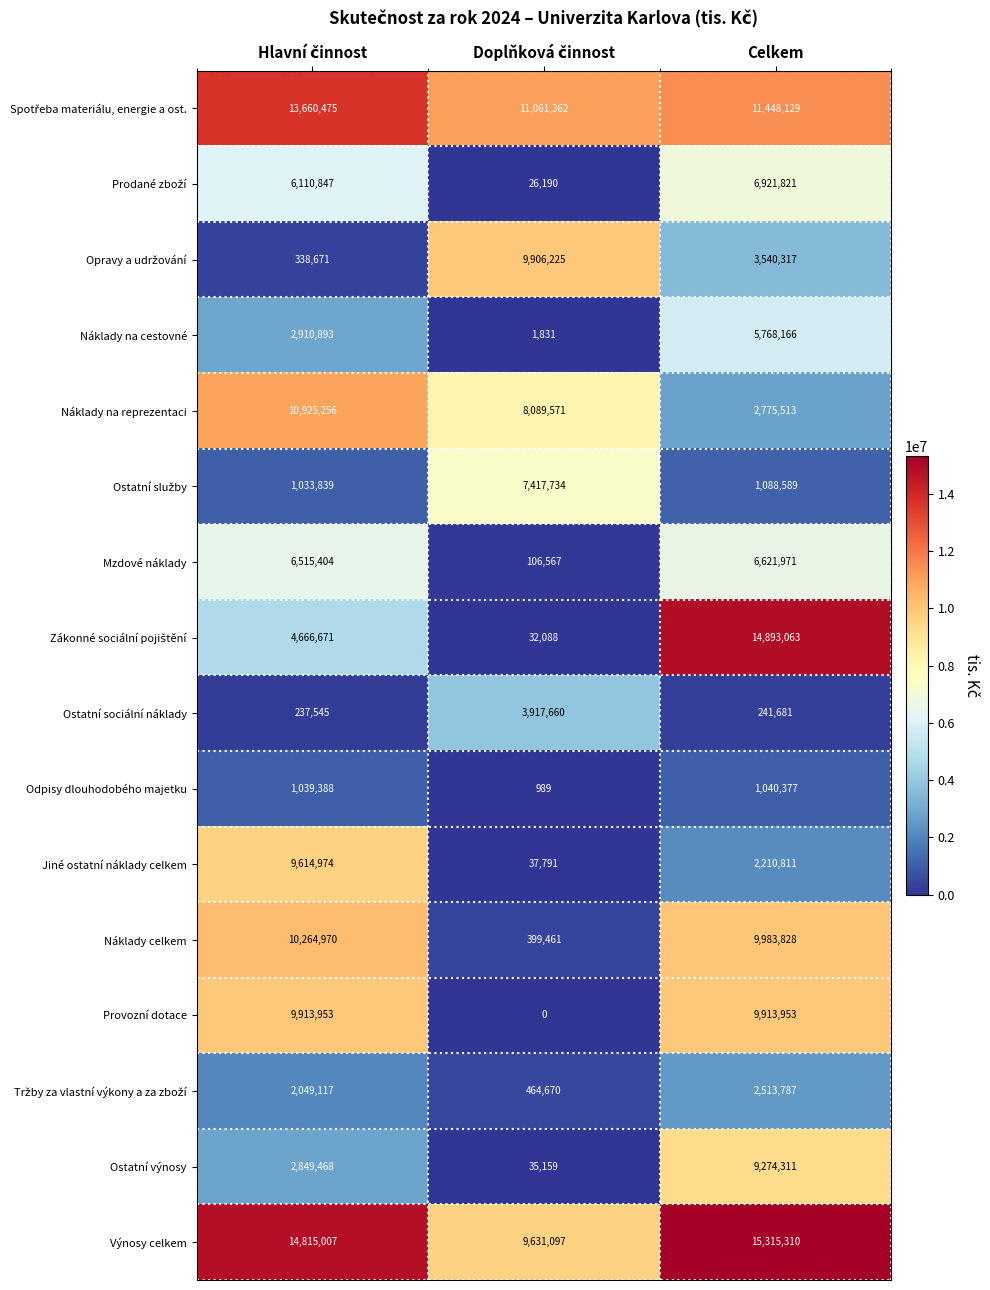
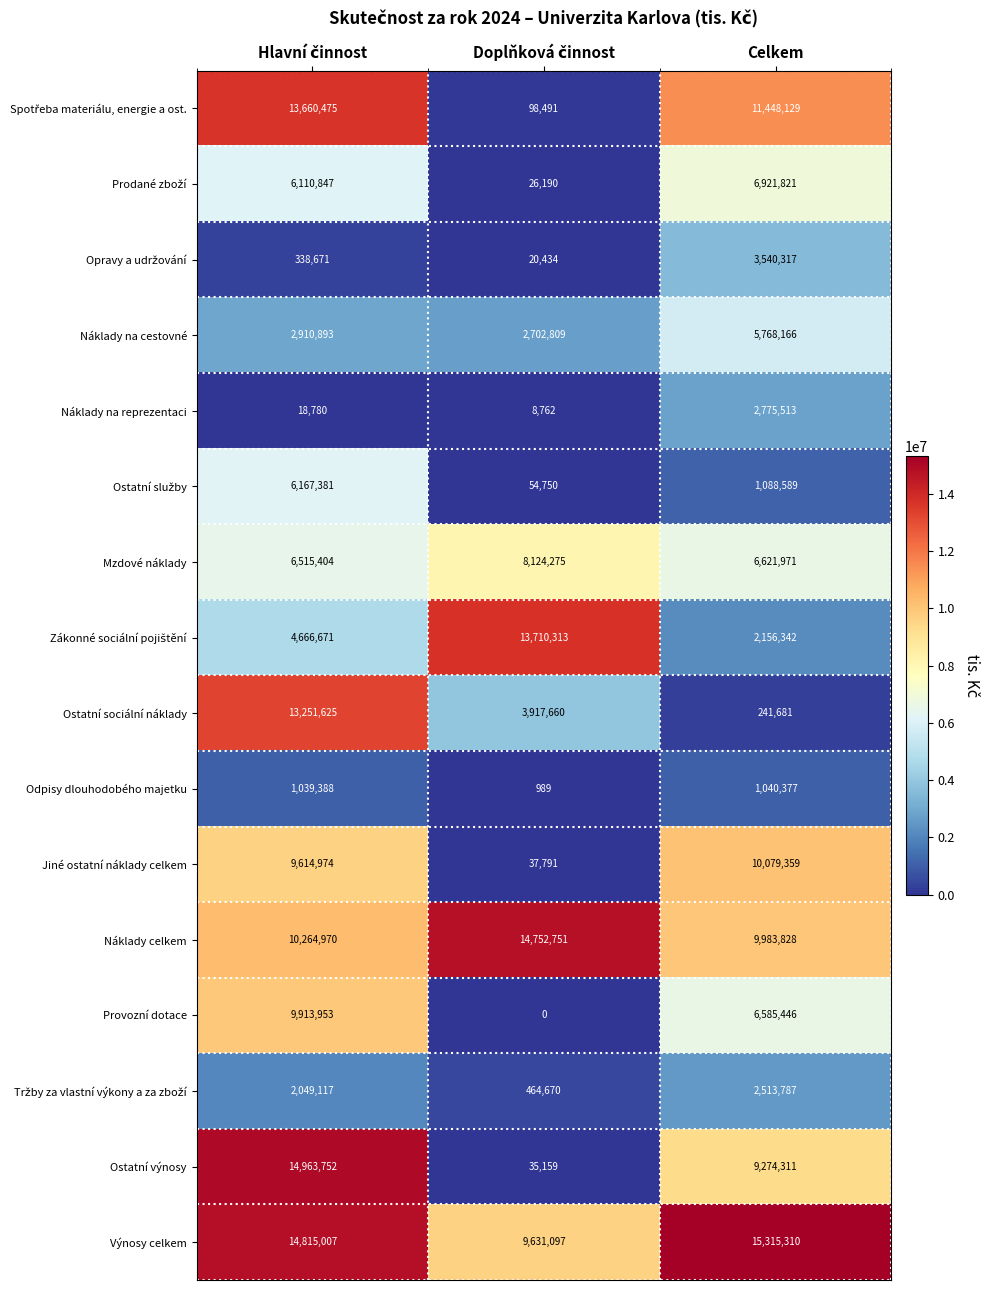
  {
    "Spotřeba materiálu, energie a ost.": {
      "Hlavní činnost": "13,660,475",
-     "Doplňková činnost": "11,061,362",
+     "Doplňková činnost": "98,491",
      "Celkem": "11,448,129"
    },
    "Prodané zboží": {
      "Hlavní činnost": "6,110,847",
      "Doplňková činnost": "26,190",
      "Celkem": "6,921,821"
    },
    "Opravy a udržování": {
      "Hlavní činnost": "338,671",
-     "Doplňková činnost": "9,906,225",
+     "Doplňková činnost": "20,434",
      "Celkem": "3,540,317"
    },
    "Náklady na cestovné": {
      "Hlavní činnost": "2,910,893",
-     "Doplňková činnost": "1,831",
+     "Doplňková činnost": "2,702,809",
      "Celkem": "5,768,166"
    },
    "Náklady na reprezentaci": {
-     "Hlavní činnost": "10,925,256",
-     "Doplňková činnost": "8,089,571",
+     "Hlavní činnost": "18,780",
+     "Doplňková činnost": "8,762",
      "Celkem": "2,775,513"
    },
    "Ostatní služby": {
-     "Hlavní činnost": "1,033,839",
-     "Doplňková činnost": "7,417,734",
+     "Hlavní činnost": "6,167,381",
+     "Doplňková činnost": "54,750",
      "Celkem": "1,088,589"
    },
    "Mzdové náklady": {
      "Hlavní činnost": "6,515,404",
-     "Doplňková činnost": "106,567",
+     "Doplňková činnost": "8,124,275",
      "Celkem": "6,621,971"
    },
    "Zákonné sociální pojištění": {
      "Hlavní činnost": "4,666,671",
-     "Doplňková činnost": "32,088",
-     "Celkem": "14,893,063"
+     "Doplňková činnost": "13,710,313",
+     "Celkem": "2,156,342"
    },
    "Ostatní sociální náklady": {
-     "Hlavní činnost": "237,545",
+     "Hlavní činnost": "13,251,625",
      "Doplňková činnost": "3,917,660",
      "Celkem": "241,681"
    },
    "Odpisy dlouhodobého majetku": {
      "Hlavní činnost": "1,039,388",
      "Doplňková činnost": "989",
      "Celkem": "1,040,377"
    },
    "Jiné ostatní náklady celkem": {
      "Hlavní činnost": "9,614,974",
      "Doplňková činnost": "37,791",
-     "Celkem": "2,210,811"
+     "Celkem": "10,079,359"
    },
    "Náklady celkem": {
      "Hlavní činnost": "10,264,970",
-     "Doplňková činnost": "399,461",
+     "Doplňková činnost": "14,752,751",
      "Celkem": "9,983,828"
    },
    "Provozní dotace": {
      "Hlavní činnost": "9,913,953",
      "Doplňková činnost": "0",
-     "Celkem": "9,913,953"
+     "Celkem": "6,585,446"
    },
    "Tržby za vlastní výkony a za zboží": {
      "Hlavní činnost": "2,049,117",
      "Doplňková činnost": "464,670",
      "Celkem": "2,513,787"
    },
    "Ostatní výnosy": {
-     "Hlavní činnost": "2,849,468",
+     "Hlavní činnost": "14,963,752",
      "Doplňková činnost": "35,159",
      "Celkem": "9,274,311"
    },
    "Výnosy celkem": {
      "Hlavní činnost": "14,815,007",
      "Doplňková činnost": "9,631,097",
      "Celkem": "15,315,310"
    }
  }
